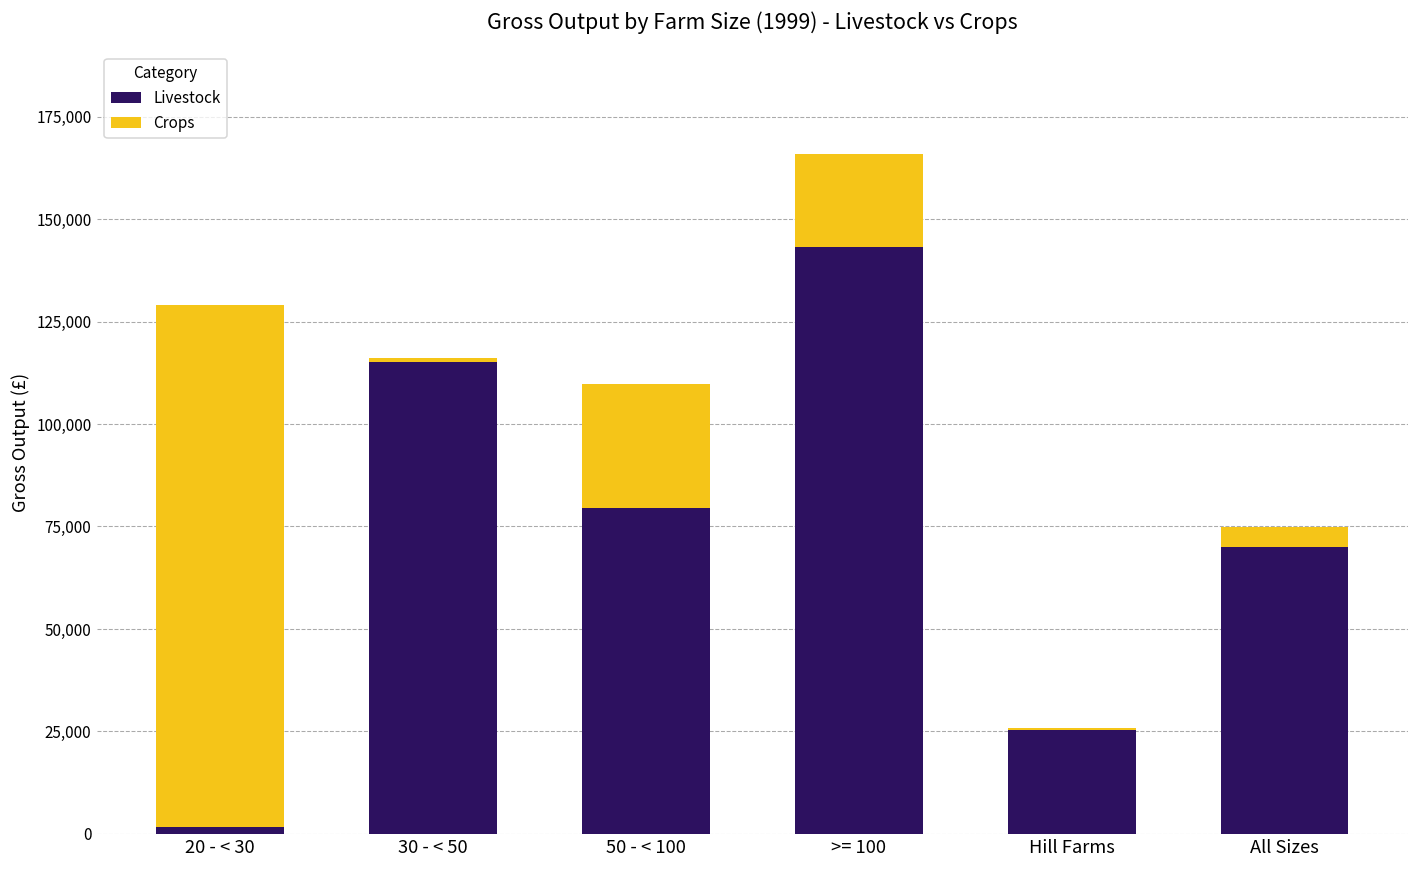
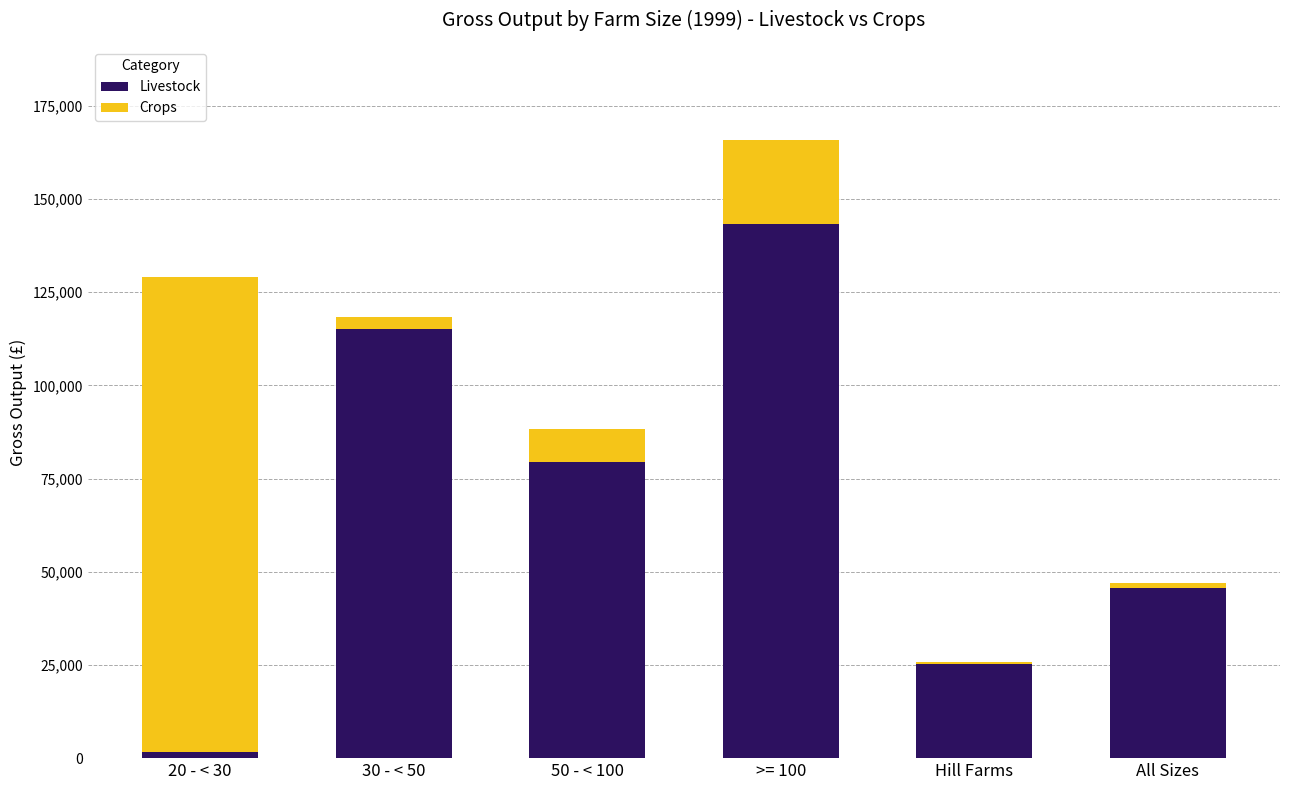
  {
    "Livestock": {
      "20 - < 30": "2,000",
      "30 - < 50": "115,000",
      "50 - < 100": "80,000",
      ">= 100": "143,000",
      "Hill Farms": "25,000",
-     "All Sizes": "70,000"
+     "All Sizes": "46,000"
    },
    "Crops": {
      "20 - < 30": "127,000",
-     "30 - < 50": "1,000",
-     "50 - < 100": "30,000",
+     "30 - < 50": "3,000",
+     "50 - < 100": "9,000",
      ">= 100": "23,000",
-     "All Sizes": "5,000"
+     "All Sizes": "1,000"
    }
  }
